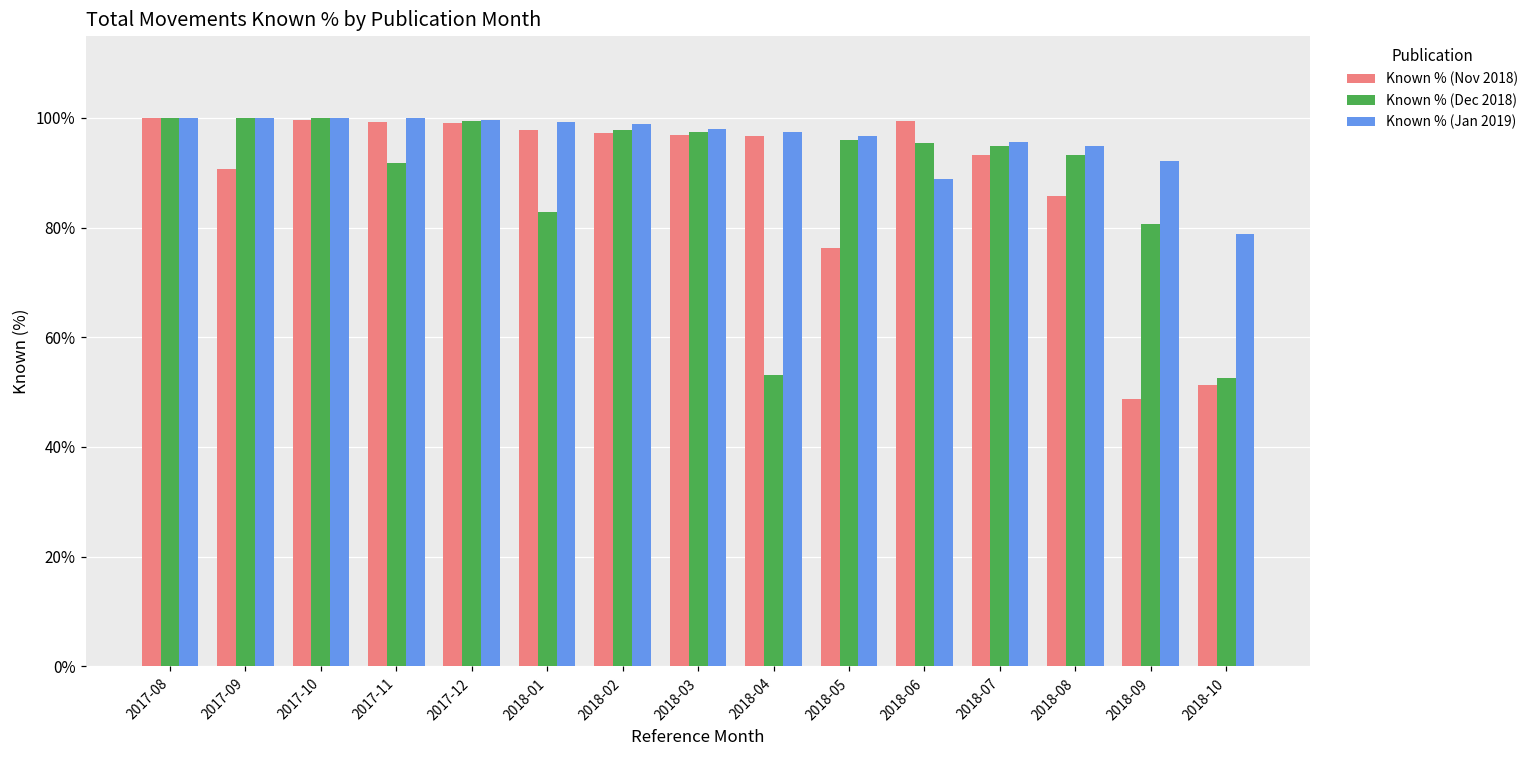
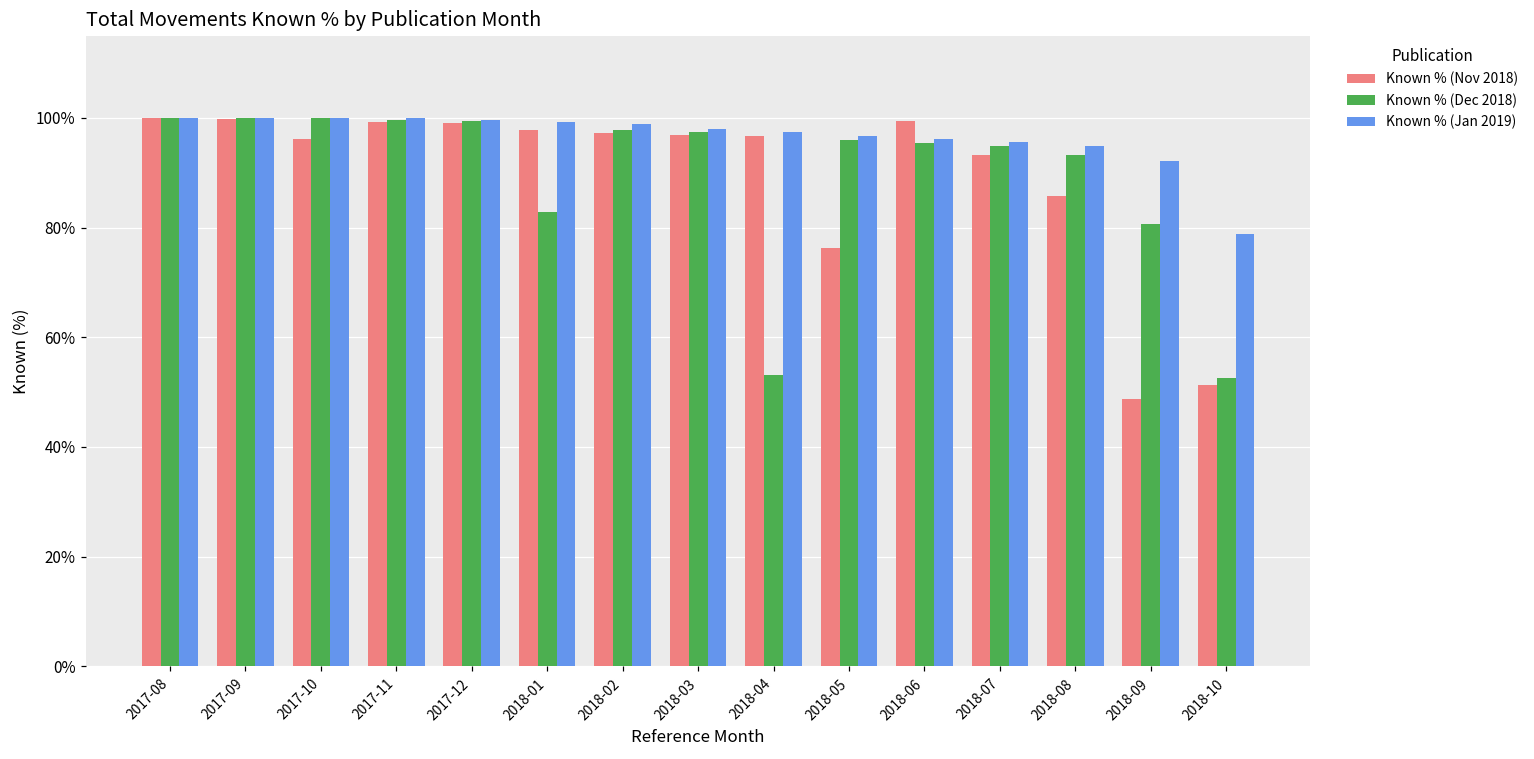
  {
    "Known % (Nov 2018)": {
      "2017-08": "100%",
-     "2017-09": "91%",
-     "2017-10": "100%",
+     "2017-09": "100%",
+     "2017-10": "96%",
      "2017-11": "99%",
      "2017-12": "99%",
      "2018-01": "98%",
      "2018-02": "97%",
      "2018-03": "97%",
      "2018-04": "97%",
      "2018-05": "76%",
      "2018-06": "99%",
      "2018-07": "93%",
      "2018-08": "86%",
      "2018-09": "49%",
      "2018-10": "51%"
    },
    "Known % (Dec 2018)": {
      "2017-08": "100%",
      "2017-09": "100%",
      "2017-10": "100%",
-     "2017-11": "92%",
+     "2017-11": "100%",
      "2017-12": "99%",
      "2018-01": "83%",
      "2018-02": "98%",
      "2018-03": "97%",
      "2018-04": "53%",
      "2018-05": "96%",
      "2018-06": "95%",
      "2018-07": "95%",
      "2018-08": "93%",
      "2018-09": "81%",
      "2018-10": "53%"
    },
    "Known % (Jan 2019)": {
      "2017-08": "100%",
      "2017-09": "100%",
      "2017-10": "100%",
      "2017-11": "100%",
      "2017-12": "100%",
      "2018-01": "99%",
      "2018-02": "99%",
      "2018-03": "98%",
      "2018-04": "98%",
      "2018-05": "97%",
-     "2018-06": "89%",
+     "2018-06": "96%",
      "2018-07": "96%",
      "2018-08": "95%",
      "2018-09": "92%",
      "2018-10": "79%"
    }
  }
